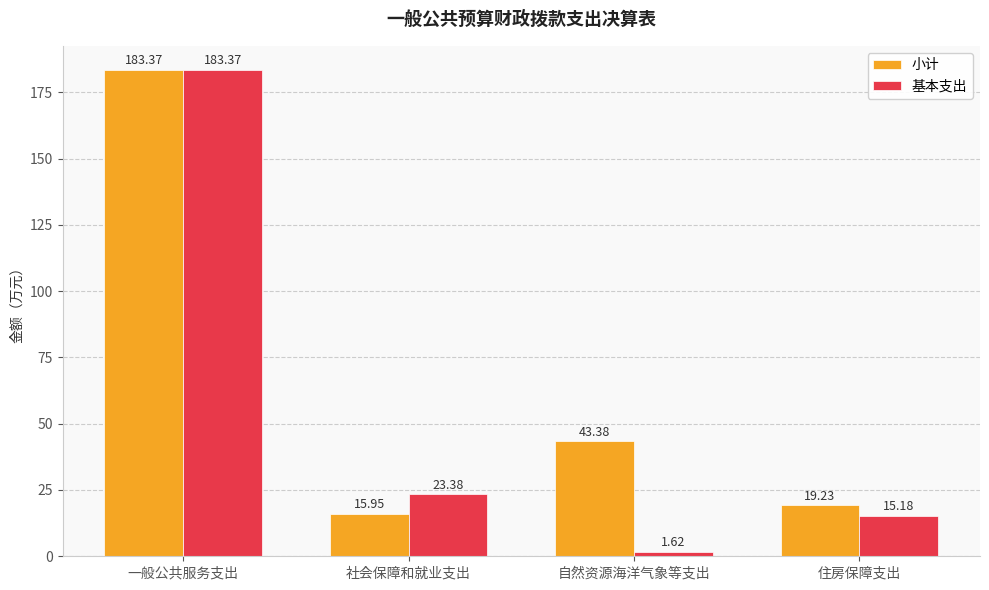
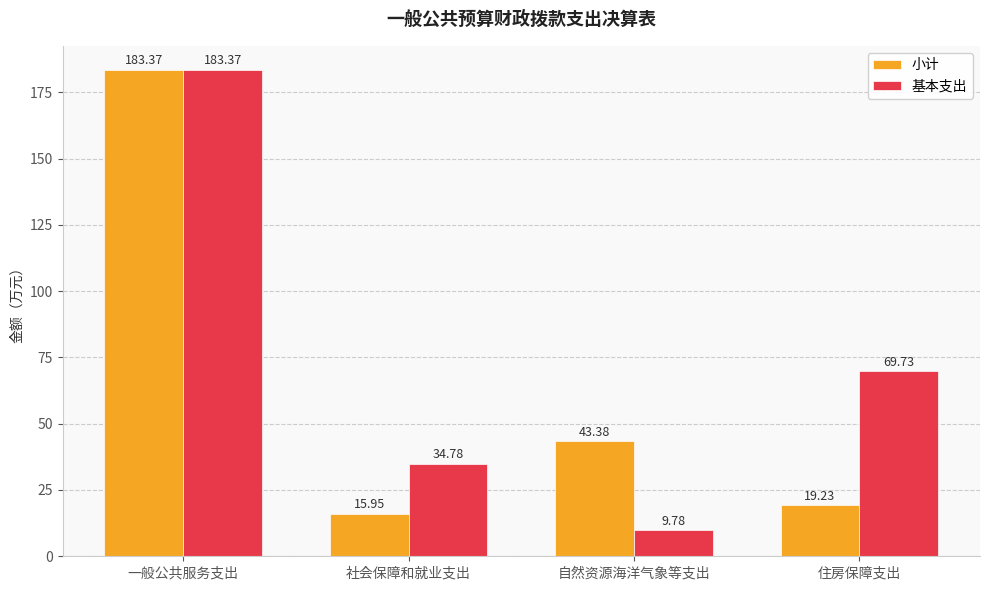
  {
    "小计": {
      "一般公共服务支出": 183.37,
      "社会保障和就业支出": 15.95,
      "自然资源海洋气象等支出": 43.38,
      "住房保障支出": 19.23
    },
    "基本支出": {
      "一般公共服务支出": 183.37,
-     "社会保障和就业支出": 23.38,
-     "自然资源海洋气象等支出": 1.62,
-     "住房保障支出": 15.18
+     "社会保障和就业支出": 34.78,
+     "自然资源海洋气象等支出": 9.78,
+     "住房保障支出": 69.73
    }
  }
